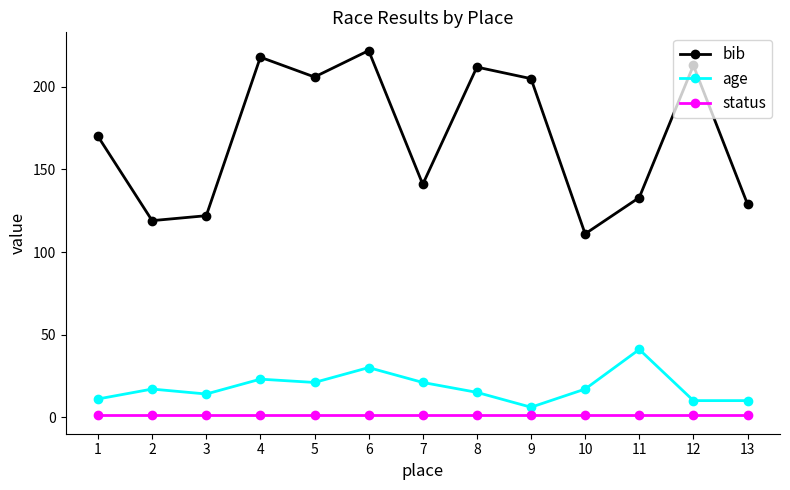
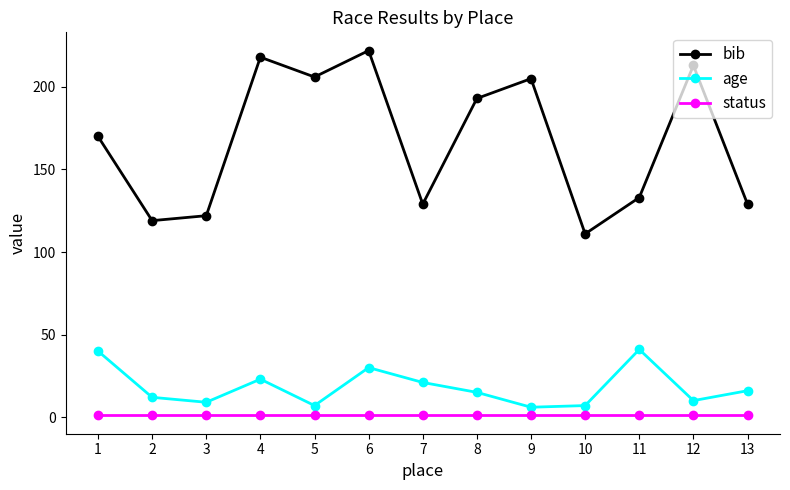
  {
    "bib": {
      "1": 170,
      "2": 119,
      "3": 122,
      "4": 218,
      "5": 206,
      "6": 222,
-     "7": 141,
-     "8": 212,
+     "7": 129,
+     "8": 193,
      "9": 205,
      "10": 111,
      "11": 133,
      "13": 129
    },
    "age": {
-     "1": 11,
-     "2": 17,
-     "3": 14,
+     "1": 40,
+     "2": 12,
+     "3": 9,
      "4": 23,
-     "5": 21,
+     "5": 7,
      "6": 30,
      "7": 21,
      "8": 15,
      "9": 6,
-     "10": 17,
+     "10": 7,
      "11": 41,
      "12": 10,
-     "13": 10
+     "13": 16
    },
    "status": {
      "1": 1,
      "2": 1,
      "3": 1,
      "4": 1,
      "5": 1,
      "6": 1,
      "7": 1,
      "8": 1,
      "9": 1,
      "10": 1,
      "11": 1,
      "12": 1,
      "13": 1
    }
  }
